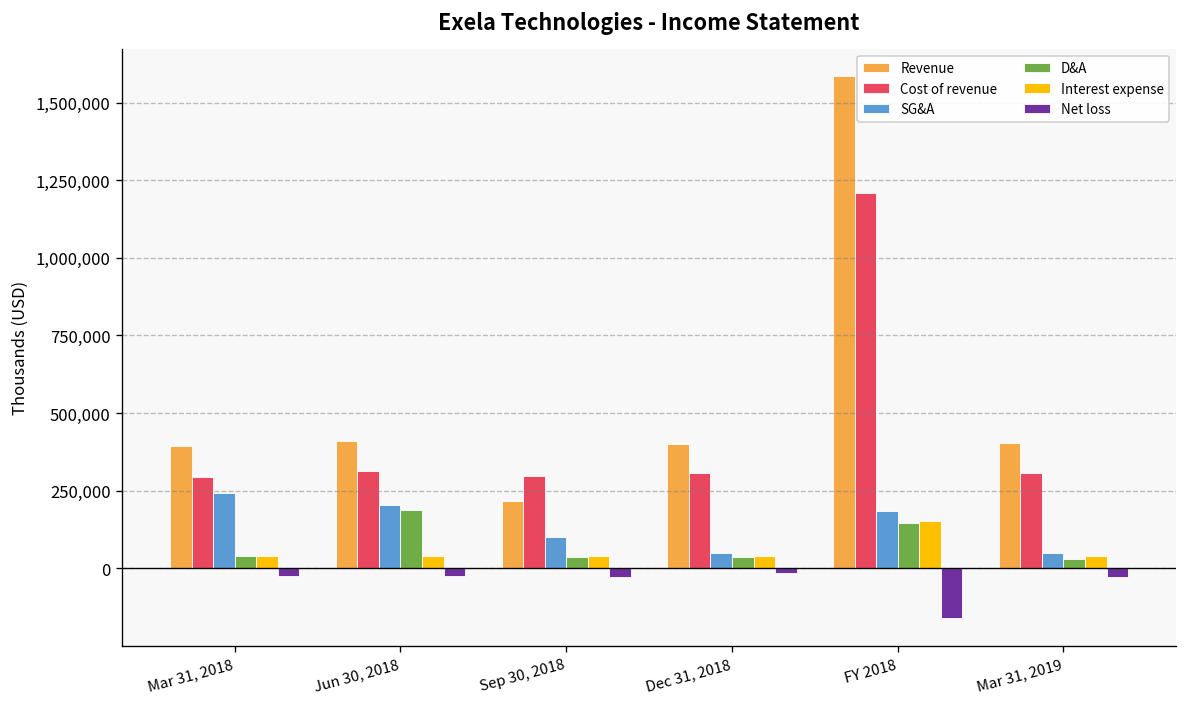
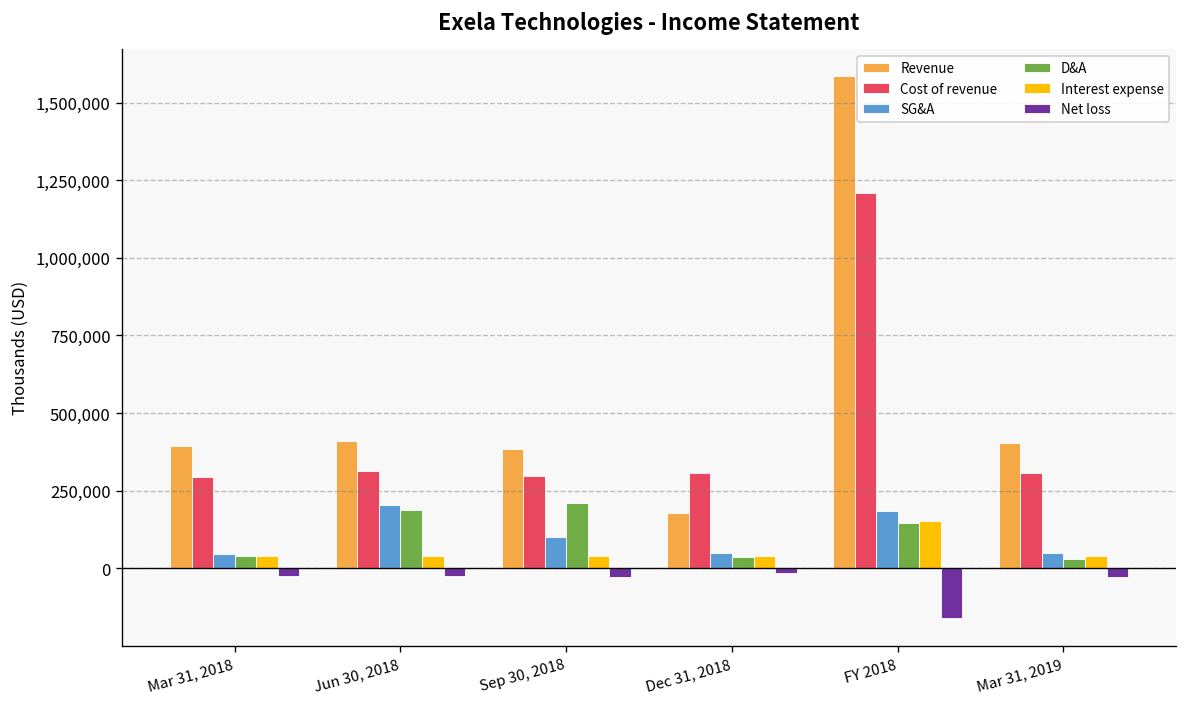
  {
    "Revenue": {
      "Mar 31, 2018": "390,000",
      "Jun 30, 2018": "410,000",
-     "Sep 30, 2018": "220,000",
-     "Dec 31, 2018": "400,000",
+     "Sep 30, 2018": "380,000",
+     "Dec 31, 2018": "180,000",
      "FY 2018": "1,590,000",
      "Mar 31, 2019": "400,000"
    },
    "Cost of revenue": {
      "Mar 31, 2018": "290,000",
      "Jun 30, 2018": "310,000",
      "Sep 30, 2018": "300,000",
      "Dec 31, 2018": "310,000",
      "FY 2018": "1,210,000",
      "Mar 31, 2019": "310,000"
    },
    "SG&A": {
-     "Mar 31, 2018": "240,000",
+     "Mar 31, 2018": "50,000",
      "Jun 30, 2018": "200,000",
      "Sep 30, 2018": "100,000",
      "Dec 31, 2018": "50,000",
      "FY 2018": "180,000",
      "Mar 31, 2019": "50,000"
    },
    "D&A": {
      "Mar 31, 2018": "40,000",
      "Jun 30, 2018": "190,000",
-     "Sep 30, 2018": "40,000",
+     "Sep 30, 2018": "210,000",
      "Dec 31, 2018": "40,000",
      "FY 2018": "150,000",
      "Mar 31, 2019": "30,000"
    },
    "Interest expense": {
      "Mar 31, 2018": "40,000",
      "Jun 30, 2018": "40,000",
      "Sep 30, 2018": "40,000",
      "Dec 31, 2018": "40,000",
      "FY 2018": "150,000",
      "Mar 31, 2019": "40,000"
    },
    "Net loss": {
      "Mar 31, 2018": "-20,000",
      "Jun 30, 2018": "-30,000",
      "Sep 30, 2018": "-30,000",
      "Dec 31, 2018": "-20,000",
      "FY 2018": "-160,000",
      "Mar 31, 2019": "-30,000"
    }
  }
